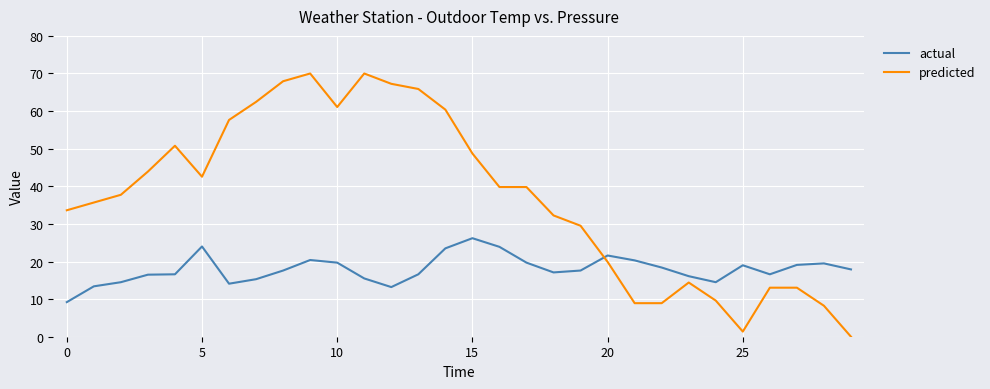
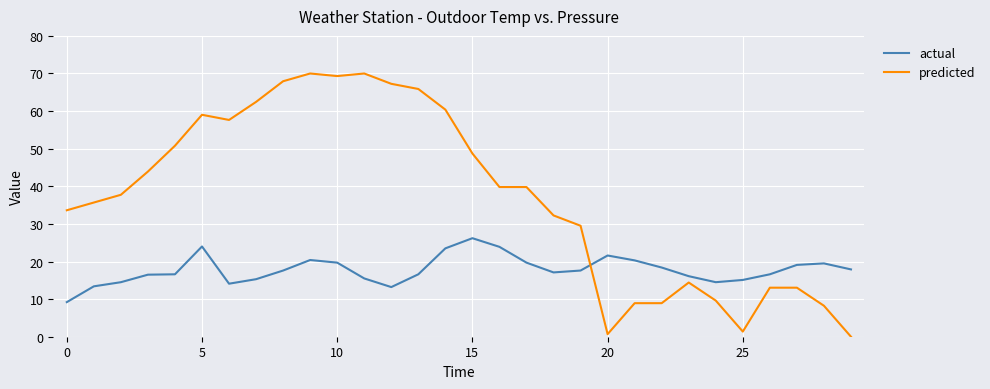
  {
    "actual": {
      "0": 9,
      "5": 24,
      "10": 20,
      "15": 26,
      "20": 22,
-     "25": 19
+     "25": 15
    },
    "predicted": {
      "0": 34,
-     "5": 43,
-     "10": 61,
+     "5": 59,
+     "10": 69,
      "15": 49,
-     "20": 20,
+     "20": 1,
      "25": 1
    }
  }
